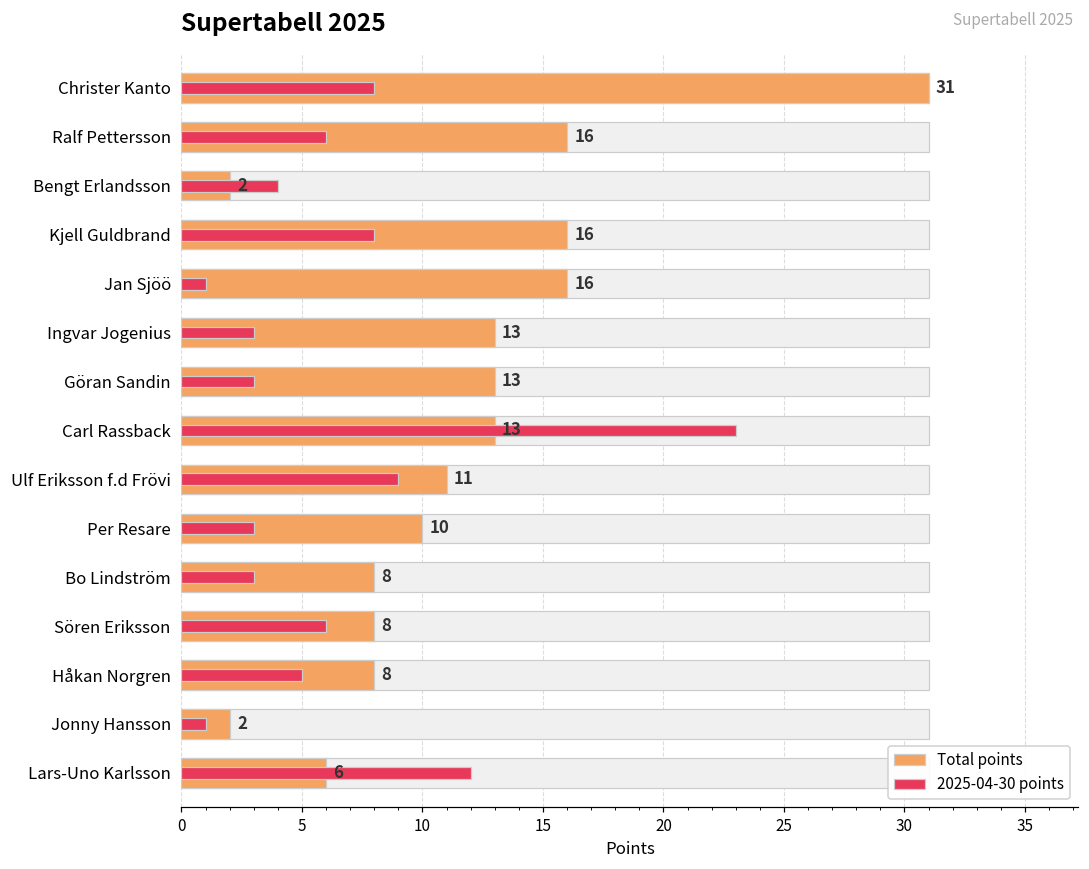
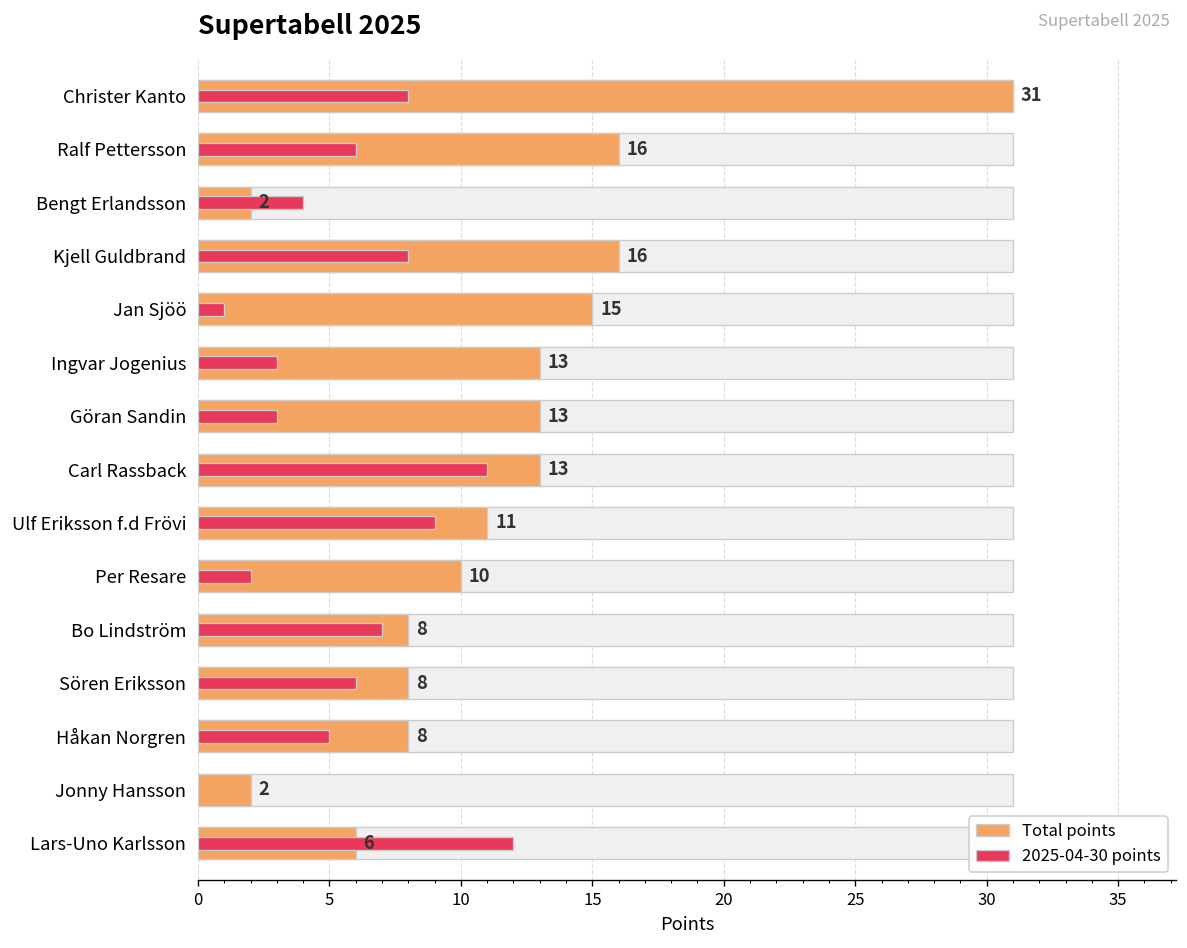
  {
    "Total points": {
      "Christer Kanto": 31,
-     "Jan Sjöö": 16
+     "Jan Sjöö": 15
    },
    "2025-04-30 points": {
-     "Carl Rassback": 23,
-     "Per Resare": 3,
-     "Bo Lindström": 3,
-     "Jonny Hansson": 1
+     "Carl Rassback": 11,
+     "Per Resare": 2,
+     "Bo Lindström": 7,
+     "Jonny Hansson": 0
    }
  }
